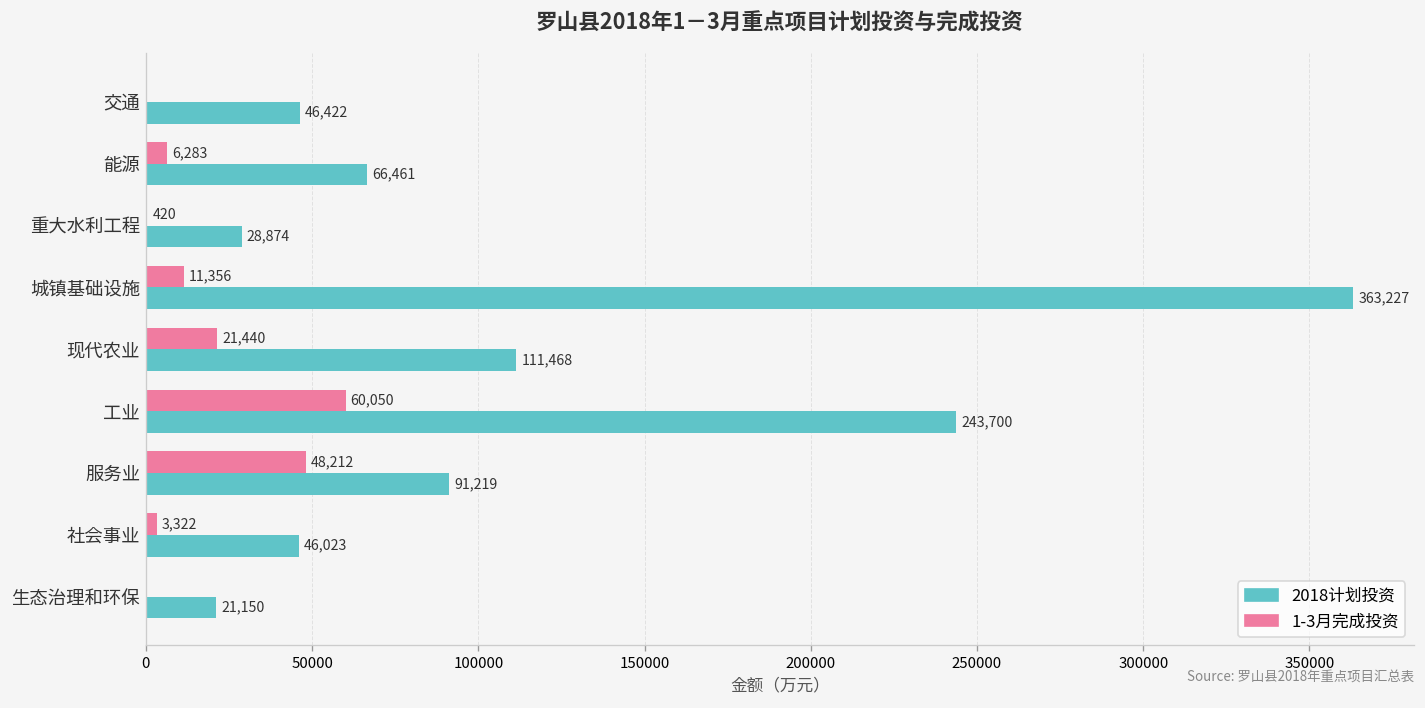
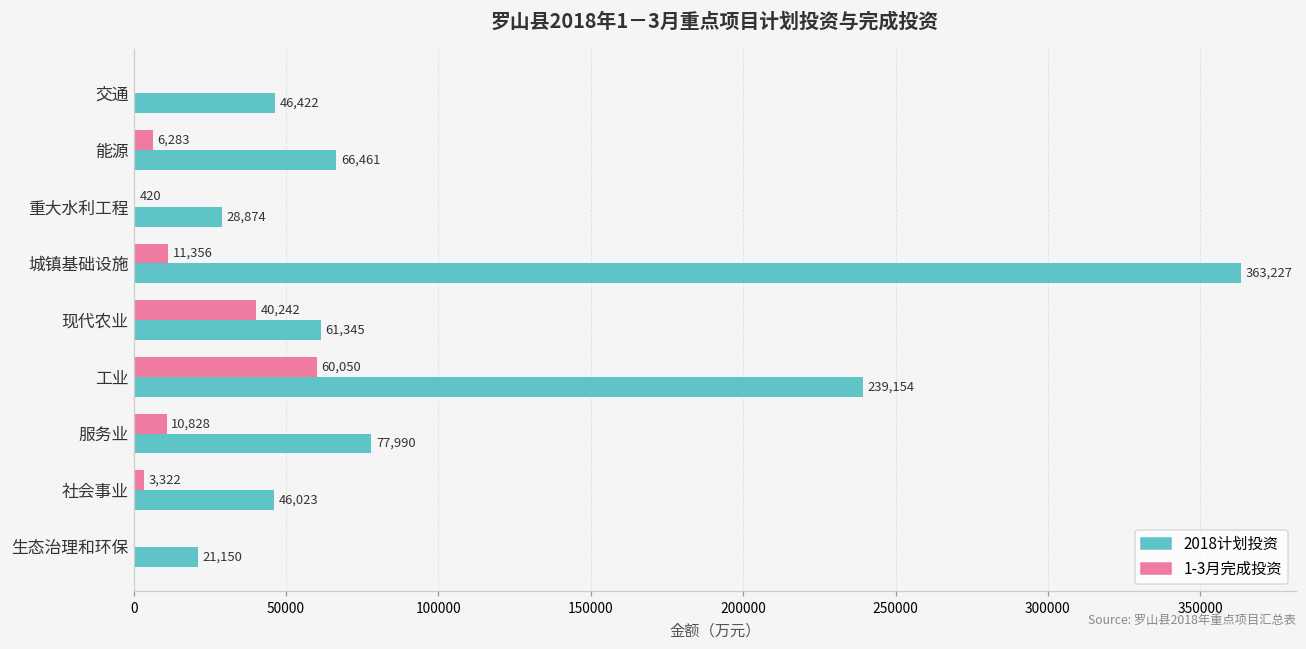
  {
    "2018计划投资": {
      "交通": "46,422",
      "能源": "66,461",
      "重大水利工程": "28,874",
      "城镇基础设施": "363,227",
-     "现代农业": "111,468",
-     "工业": "243,700",
-     "服务业": "91,219",
+     "现代农业": "61,345",
+     "工业": "239,154",
+     "服务业": "77,990",
      "社会事业": "46,023",
      "生态治理和环保": "21,150"
    },
    "1-3月完成投资": {
      "能源": "6,283",
      "重大水利工程": "420",
      "城镇基础设施": "11,356",
-     "现代农业": "21,440",
+     "现代农业": "40,242",
      "工业": "60,050",
-     "服务业": "48,212",
+     "服务业": "10,828",
      "社会事业": "3,322"
    }
  }
